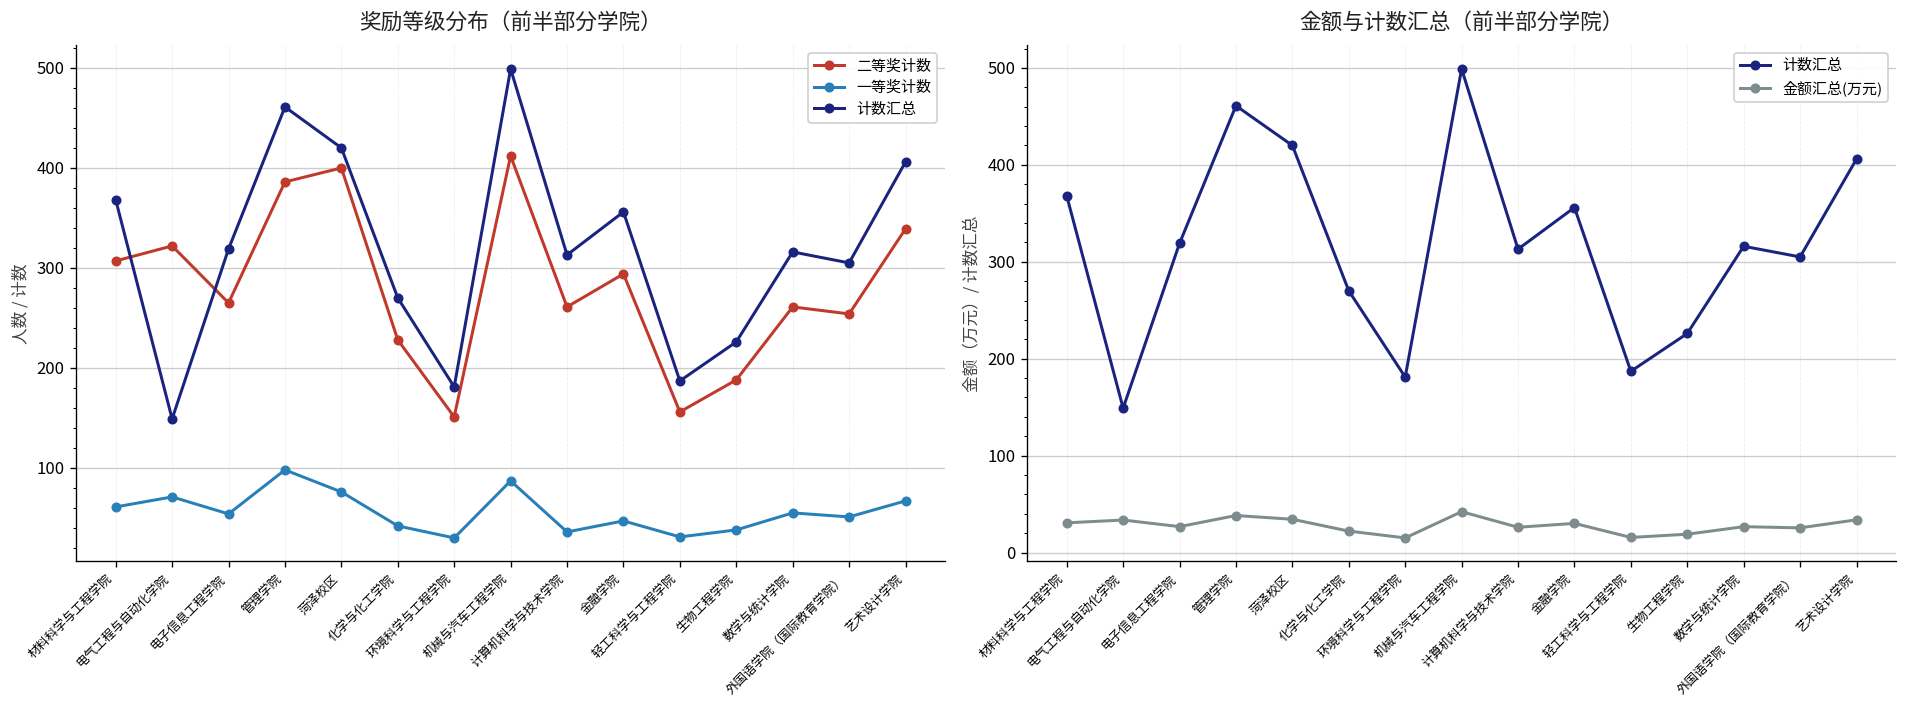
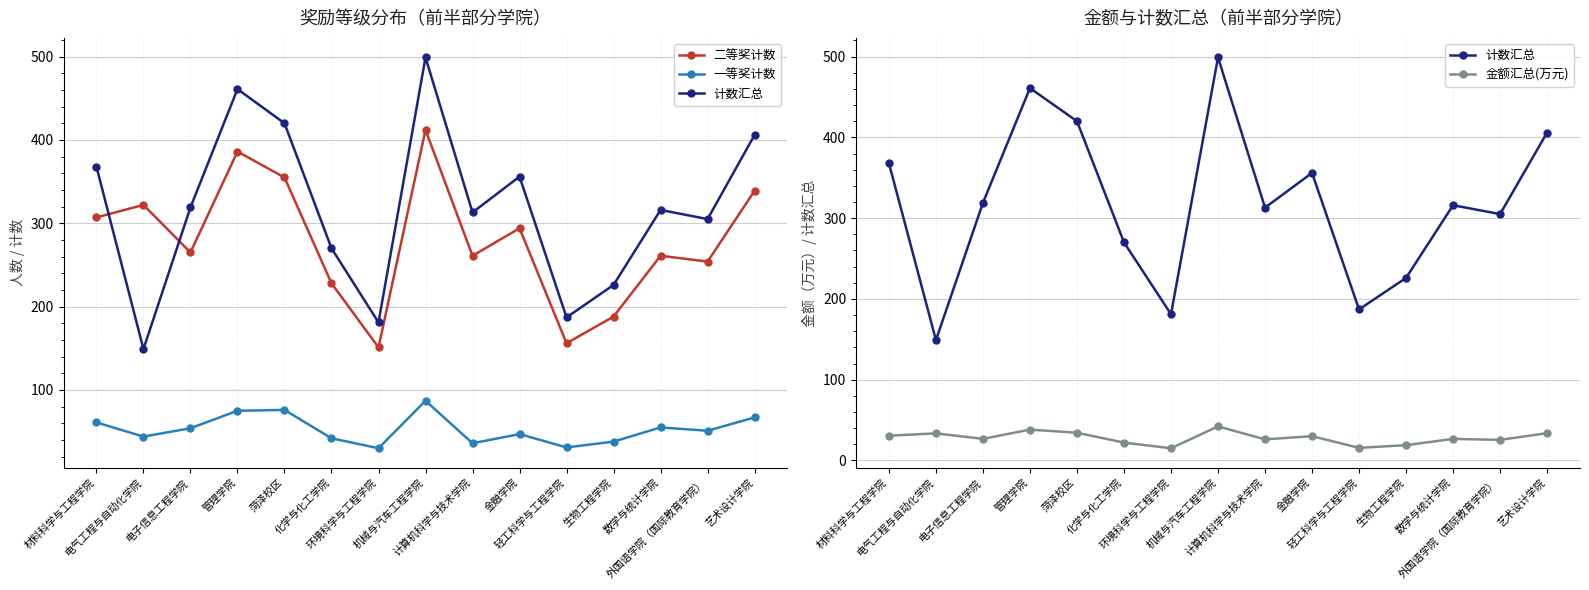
  {
    "奖励等级分布（前半部分学院）": {
      "二等奖计数": {
        "材料科学与工程学院": 310,
        "电气工程与自动化学院": 320,
        "电子信息工程学院": 270,
        "管理学院": 390,
-       "菏泽校区": 400,
+       "菏泽校区": 360,
        "化学与化工学院": 230,
        "环境科学与工程学院": 150,
        "机械与汽车工程学院": 410,
        "计算机科学与技术学院": 260,
        "金融学院": 290,
        "轻工科学与工程学院": 160,
        "生物工程学院": 190,
        "数学与统计学院": 260,
        "外国语学院（国际教育学院）": 250,
        "艺术设计学院": 340
      },
      "一等奖计数": {
        "材料科学与工程学院": 60,
-       "电气工程与自动化学院": 70,
+       "电气工程与自动化学院": 40,
        "电子信息工程学院": 50,
-       "管理学院": 100,
+       "管理学院": 80,
        "菏泽校区": 80,
        "化学与化工学院": 40,
        "环境科学与工程学院": 30,
        "机械与汽车工程学院": 90,
        "计算机科学与技术学院": 40,
        "金融学院": 50,
        "轻工科学与工程学院": 30,
        "生物工程学院": 40,
        "数学与统计学院": 60,
        "外国语学院（国际教育学院）": 50,
        "艺术设计学院": 70
      },
      "计数汇总": {
        "材料科学与工程学院": 370,
        "电气工程与自动化学院": 150,
        "电子信息工程学院": 320,
        "管理学院": 460,
        "菏泽校区": 420,
        "化学与化工学院": 270,
        "环境科学与工程学院": 180,
        "机械与汽车工程学院": 500,
        "计算机科学与技术学院": 310,
        "金融学院": 360,
        "轻工科学与工程学院": 190,
        "生物工程学院": 230,
        "数学与统计学院": 320,
        "外国语学院（国际教育学院）": 310,
        "艺术设计学院": 410
      }
    },
    "金额与计数汇总（前半部分学院）": {
      "计数汇总": {
        "材料科学与工程学院": 370,
        "电气工程与自动化学院": 150,
        "电子信息工程学院": 320,
        "管理学院": 460,
        "菏泽校区": 420,
        "化学与化工学院": 270,
        "环境科学与工程学院": 180,
        "机械与汽车工程学院": 500,
        "计算机科学与技术学院": 310,
        "金融学院": 360,
        "轻工科学与工程学院": 190,
        "生物工程学院": 230,
        "数学与统计学院": 320,
        "外国语学院（国际教育学院）": 310,
        "艺术设计学院": 410
      },
      "金额汇总(万元)": {
        "材料科学与工程学院": 30,
        "电气工程与自动化学院": 30,
        "电子信息工程学院": 30,
        "管理学院": 40,
        "菏泽校区": 30,
        "化学与化工学院": 20,
        "环境科学与工程学院": 20,
        "机械与汽车工程学院": 40,
        "计算机科学与技术学院": 30,
        "金融学院": 30,
        "轻工科学与工程学院": 20,
        "生物工程学院": 20,
        "数学与统计学院": 30,
        "外国语学院（国际教育学院）": 30,
        "艺术设计学院": 30
      }
    }
  }
